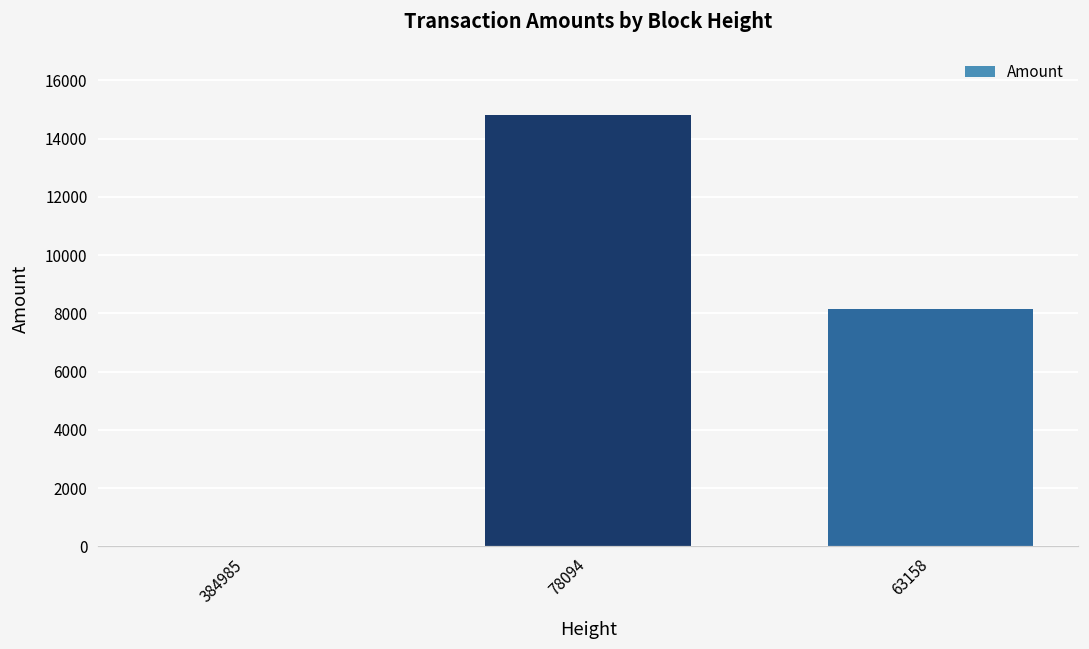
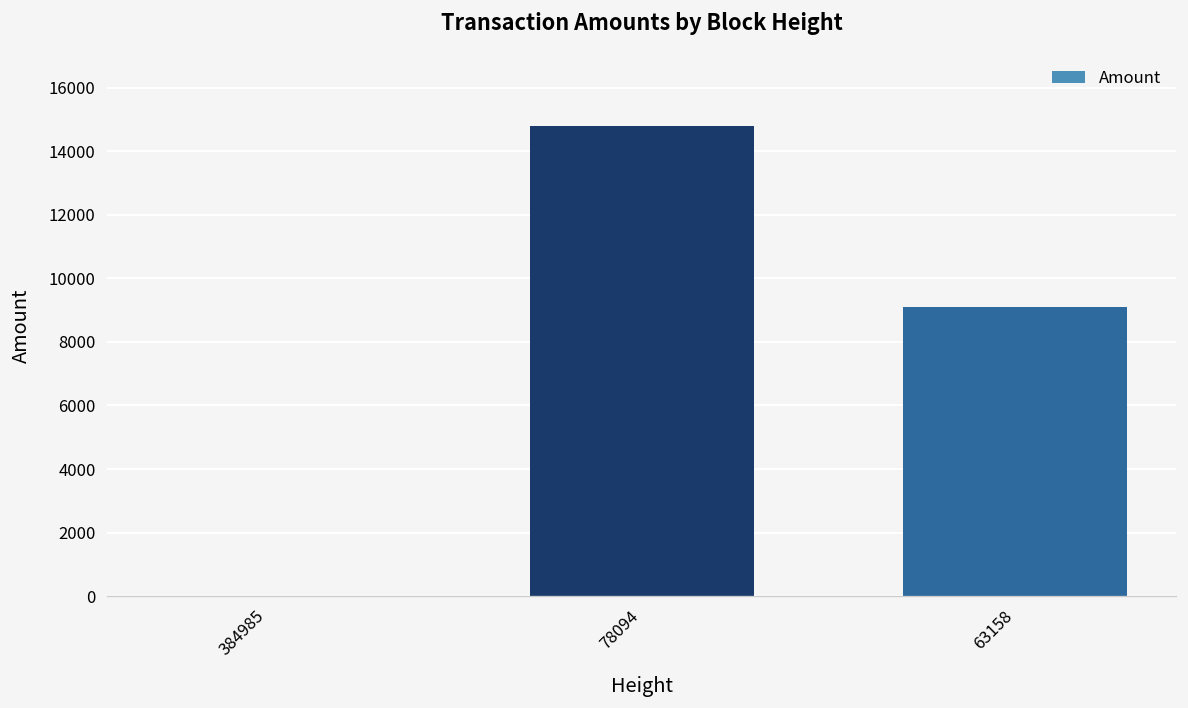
  {
    "384985": 0,
    "78094": 14800,
-   "63158": 8100
+   "63158": 9100
  }
